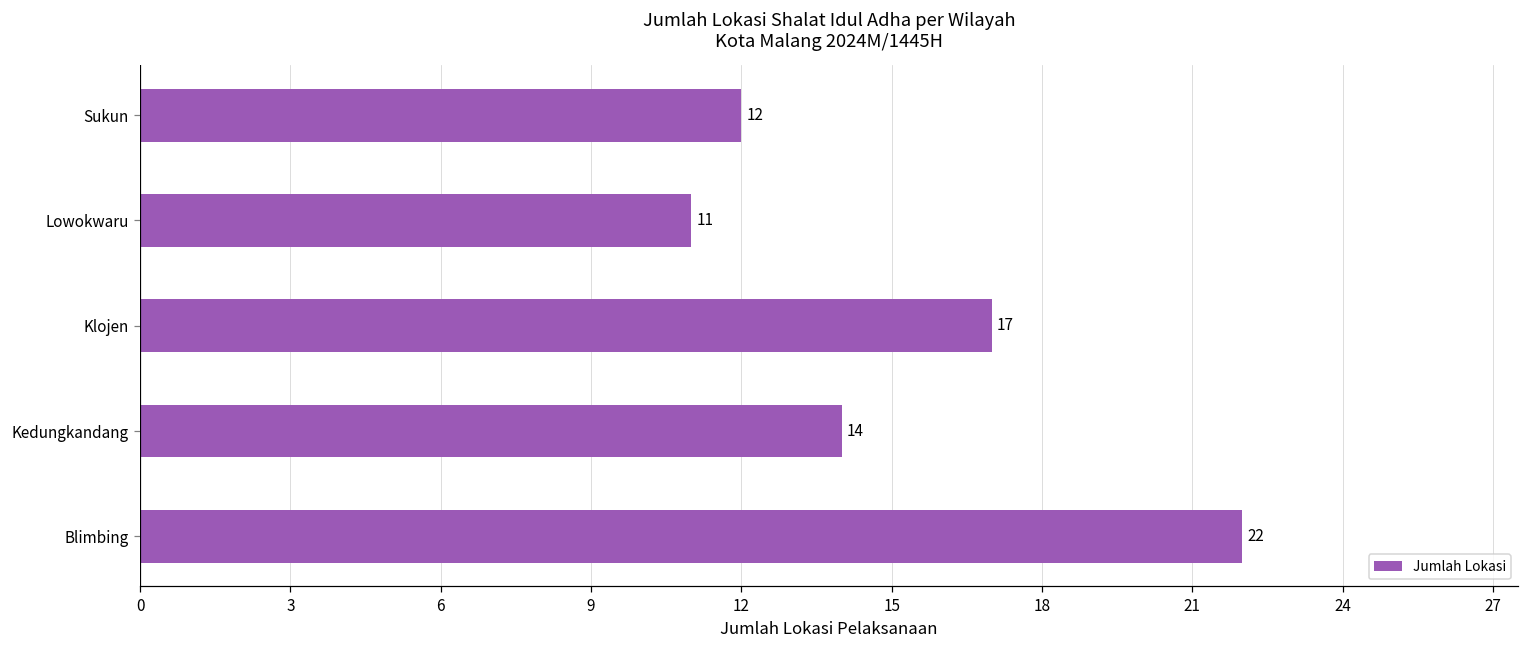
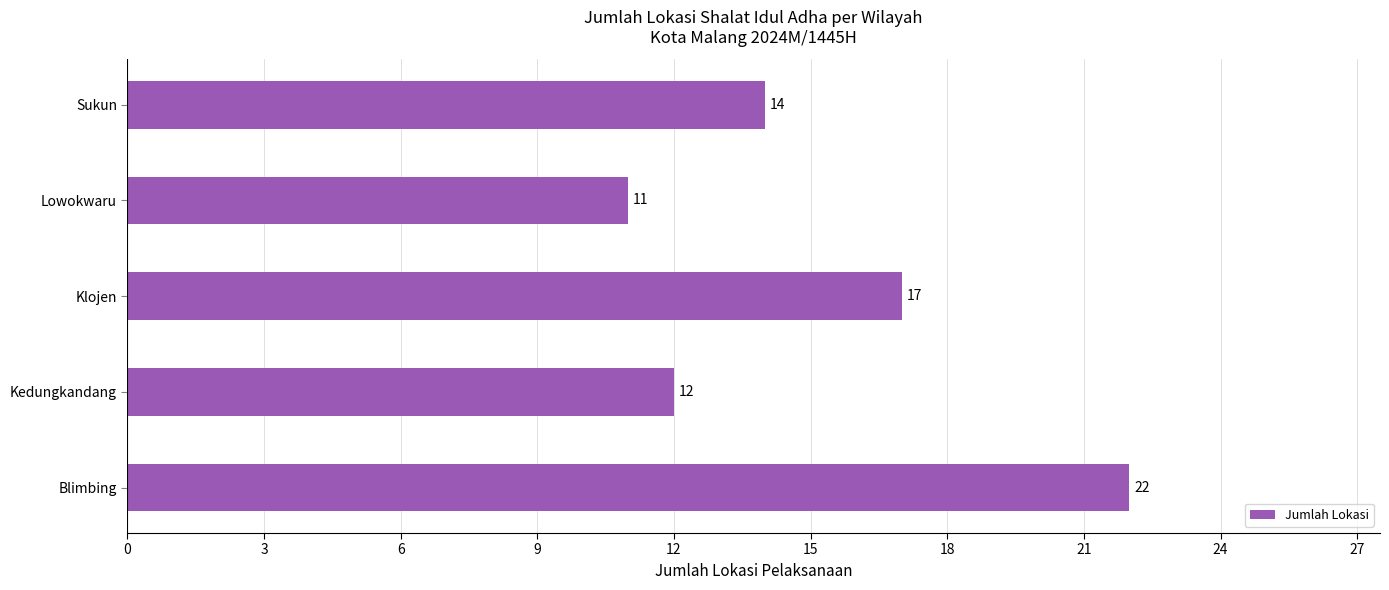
  {
-   "Sukun": 12,
+   "Sukun": 14,
    "Lowokwaru": 11,
    "Klojen": 17,
-   "Kedungkandang": 14,
+   "Kedungkandang": 12,
    "Blimbing": 22
  }
